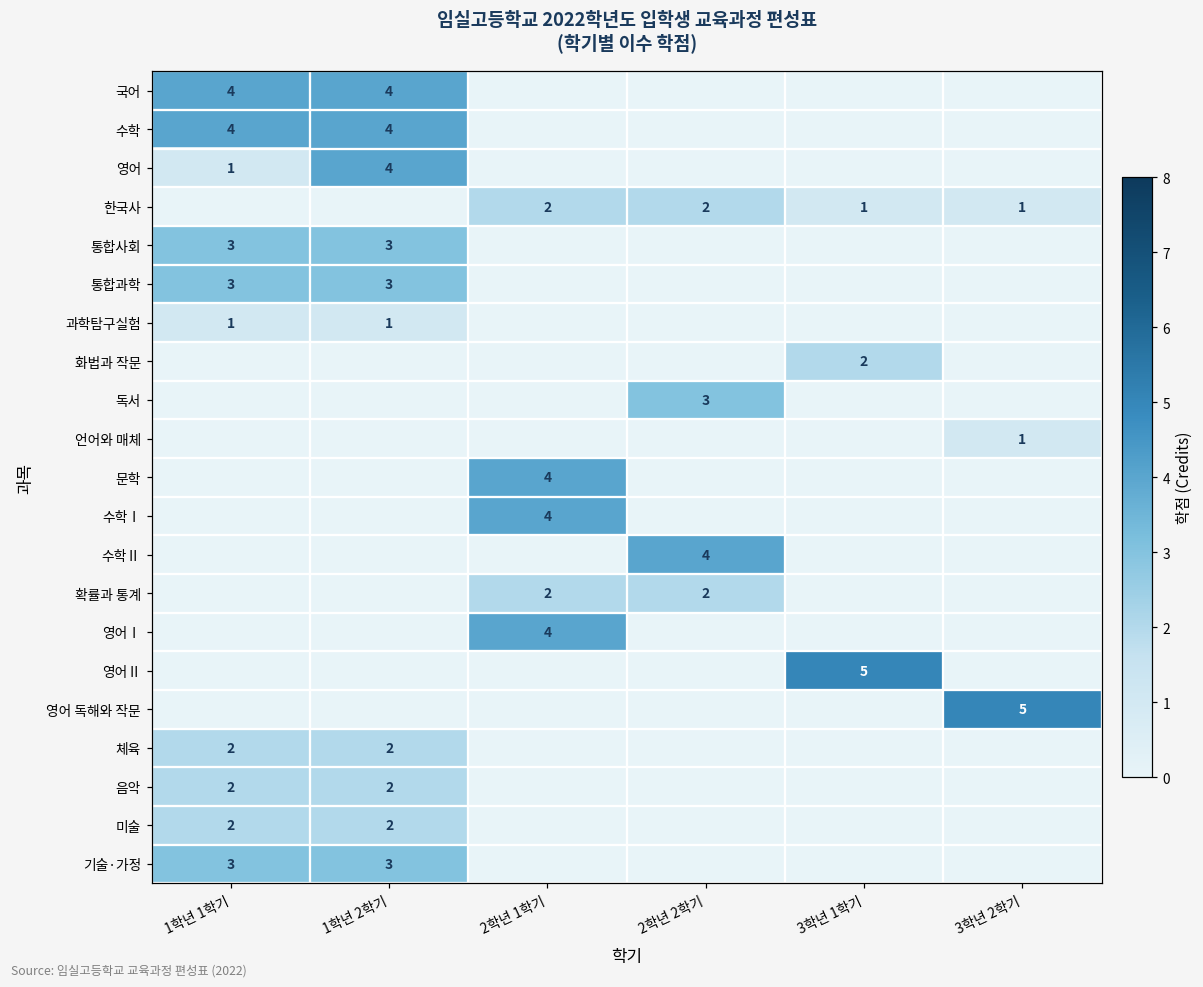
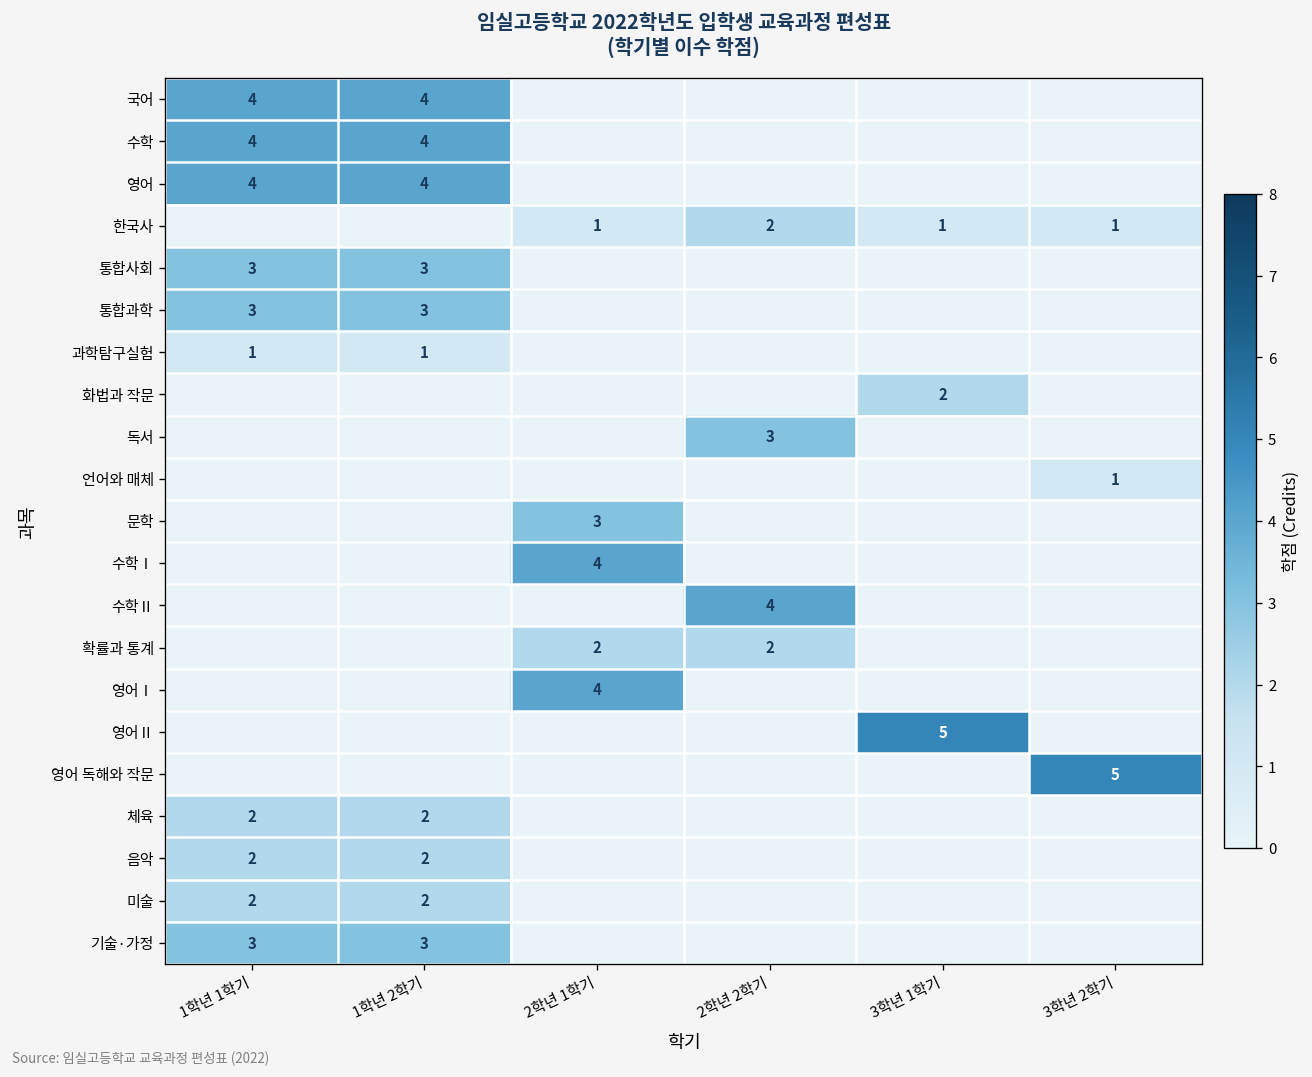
  {
    "국어": {
      "1학년 1학기": 4,
      "1학년 2학기": 4
    },
    "수학": {
      "1학년 1학기": 4,
      "1학년 2학기": 4
    },
    "영어": {
-     "1학년 1학기": 1,
+     "1학년 1학기": 4,
      "1학년 2학기": 4
    },
    "한국사": {
-     "2학년 1학기": 2,
+     "2학년 1학기": 1,
      "2학년 2학기": 2,
      "3학년 1학기": 1,
      "3학년 2학기": 1
    },
    "통합사회": {
      "1학년 1학기": 3,
      "1학년 2학기": 3
    },
    "통합과학": {
      "1학년 1학기": 3,
      "1학년 2학기": 3
    },
    "과학탐구실험": {
      "1학년 1학기": 1,
      "1학년 2학기": 1
    },
    "화법과 작문": {
      "3학년 1학기": 2
    },
    "독서": {
      "2학년 2학기": 3
    },
    "언어와 매체": {
      "3학년 2학기": 1
    },
    "문학": {
-     "2학년 1학기": 4
+     "2학년 1학기": 3
    },
    "수학Ⅰ": {
      "2학년 1학기": 4
    },
    "수학Ⅱ": {
      "2학년 2학기": 4
    },
    "확률과 통계": {
      "2학년 1학기": 2,
      "2학년 2학기": 2
    },
    "영어Ⅰ": {
      "2학년 1학기": 4
    },
    "영어Ⅱ": {
      "3학년 1학기": 5
    },
    "영어 독해와 작문": {
      "3학년 2학기": 5
    },
    "체육": {
      "1학년 1학기": 2,
      "1학년 2학기": 2
    },
    "음악": {
      "1학년 1학기": 2,
      "1학년 2학기": 2
    },
    "미술": {
      "1학년 1학기": 2,
      "1학년 2학기": 2
    },
    "기술·가정": {
      "1학년 1학기": 3,
      "1학년 2학기": 3
    }
  }
